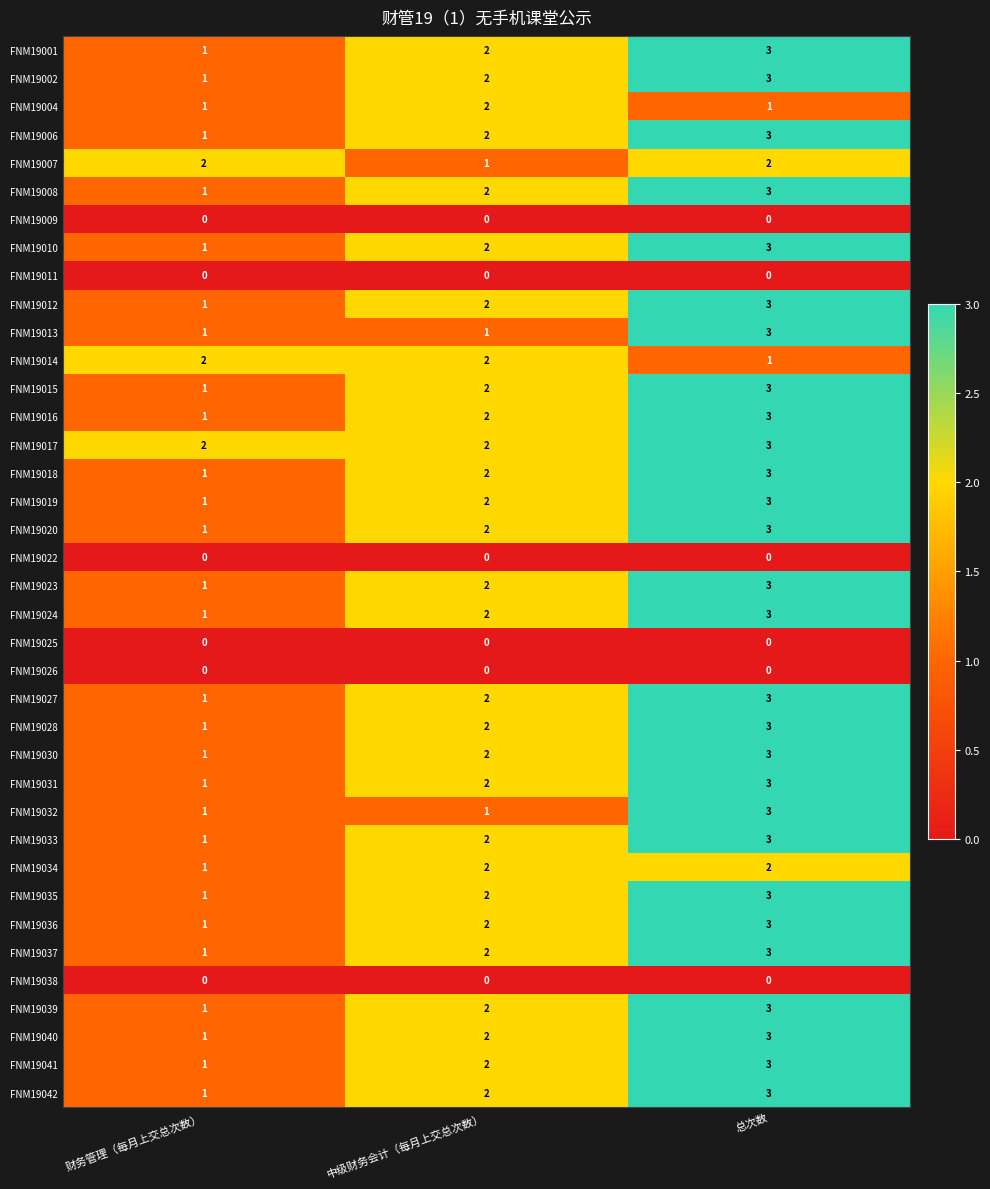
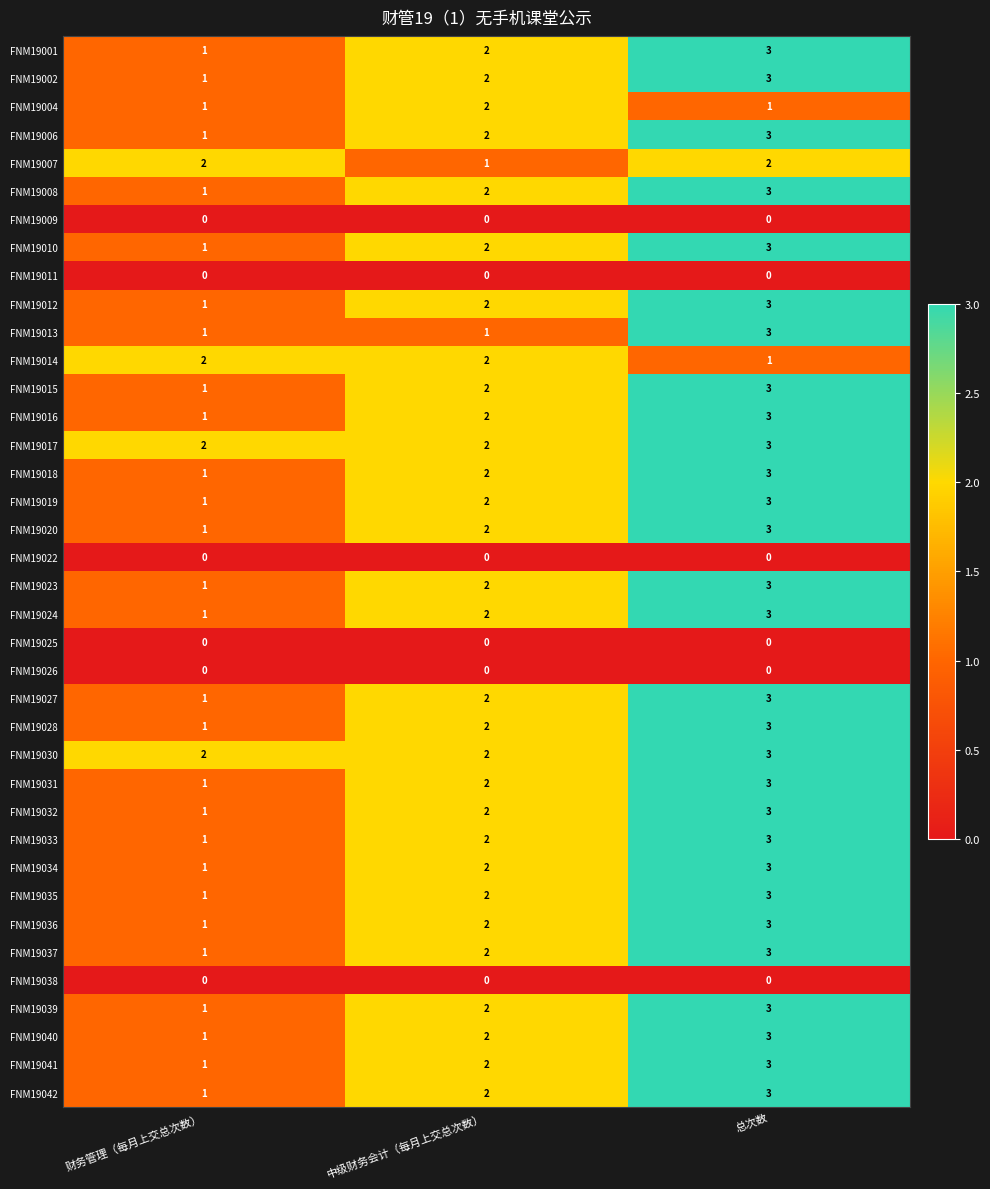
  {
    "FNM19001": {
      "财务管理（每月上交总次数）": 1,
      "中级财务会计（每月上交总次数）": 2,
      "总次数": 3
    },
    "FNM19002": {
      "财务管理（每月上交总次数）": 1,
      "中级财务会计（每月上交总次数）": 2,
      "总次数": 3
    },
    "FNM19004": {
      "财务管理（每月上交总次数）": 1,
      "中级财务会计（每月上交总次数）": 2,
      "总次数": 1
    },
    "FNM19006": {
      "财务管理（每月上交总次数）": 1,
      "中级财务会计（每月上交总次数）": 2,
      "总次数": 3
    },
    "FNM19007": {
      "财务管理（每月上交总次数）": 2,
      "中级财务会计（每月上交总次数）": 1,
      "总次数": 2
    },
    "FNM19008": {
      "财务管理（每月上交总次数）": 1,
      "中级财务会计（每月上交总次数）": 2,
      "总次数": 3
    },
    "FNM19009": {
      "财务管理（每月上交总次数）": 0,
      "中级财务会计（每月上交总次数）": 0,
      "总次数": 0
    },
    "FNM19010": {
      "财务管理（每月上交总次数）": 1,
      "中级财务会计（每月上交总次数）": 2,
      "总次数": 3
    },
    "FNM19011": {
      "财务管理（每月上交总次数）": 0,
      "中级财务会计（每月上交总次数）": 0,
      "总次数": 0
    },
    "FNM19012": {
      "财务管理（每月上交总次数）": 1,
      "中级财务会计（每月上交总次数）": 2,
      "总次数": 3
    },
    "FNM19013": {
      "财务管理（每月上交总次数）": 1,
      "中级财务会计（每月上交总次数）": 1,
      "总次数": 3
    },
    "FNM19014": {
      "财务管理（每月上交总次数）": 2,
      "中级财务会计（每月上交总次数）": 2,
      "总次数": 1
    },
    "FNM19015": {
      "财务管理（每月上交总次数）": 1,
      "中级财务会计（每月上交总次数）": 2,
      "总次数": 3
    },
    "FNM19016": {
      "财务管理（每月上交总次数）": 1,
      "中级财务会计（每月上交总次数）": 2,
      "总次数": 3
    },
    "FNM19017": {
      "财务管理（每月上交总次数）": 2,
      "中级财务会计（每月上交总次数）": 2,
      "总次数": 3
    },
    "FNM19018": {
      "财务管理（每月上交总次数）": 1,
      "中级财务会计（每月上交总次数）": 2,
      "总次数": 3
    },
    "FNM19019": {
      "财务管理（每月上交总次数）": 1,
      "中级财务会计（每月上交总次数）": 2,
      "总次数": 3
    },
    "FNM19020": {
      "财务管理（每月上交总次数）": 1,
      "中级财务会计（每月上交总次数）": 2,
      "总次数": 3
    },
    "FNM19022": {
      "财务管理（每月上交总次数）": 0,
      "中级财务会计（每月上交总次数）": 0,
      "总次数": 0
    },
    "FNM19023": {
      "财务管理（每月上交总次数）": 1,
      "中级财务会计（每月上交总次数）": 2,
      "总次数": 3
    },
    "FNM19024": {
      "财务管理（每月上交总次数）": 1,
      "中级财务会计（每月上交总次数）": 2,
      "总次数": 3
    },
    "FNM19025": {
      "财务管理（每月上交总次数）": 0,
      "中级财务会计（每月上交总次数）": 0,
      "总次数": 0
    },
    "FNM19026": {
      "财务管理（每月上交总次数）": 0,
      "中级财务会计（每月上交总次数）": 0,
      "总次数": 0
    },
    "FNM19027": {
      "财务管理（每月上交总次数）": 1,
      "中级财务会计（每月上交总次数）": 2,
      "总次数": 3
    },
    "FNM19028": {
      "财务管理（每月上交总次数）": 1,
      "中级财务会计（每月上交总次数）": 2,
      "总次数": 3
    },
    "FNM19030": {
-     "财务管理（每月上交总次数）": 1,
+     "财务管理（每月上交总次数）": 2,
      "中级财务会计（每月上交总次数）": 2,
      "总次数": 3
    },
    "FNM19031": {
      "财务管理（每月上交总次数）": 1,
      "中级财务会计（每月上交总次数）": 2,
      "总次数": 3
    },
    "FNM19032": {
      "财务管理（每月上交总次数）": 1,
-     "中级财务会计（每月上交总次数）": 1,
+     "中级财务会计（每月上交总次数）": 2,
      "总次数": 3
    },
    "FNM19033": {
      "财务管理（每月上交总次数）": 1,
      "中级财务会计（每月上交总次数）": 2,
      "总次数": 3
    },
    "FNM19034": {
      "财务管理（每月上交总次数）": 1,
      "中级财务会计（每月上交总次数）": 2,
-     "总次数": 2
+     "总次数": 3
    },
    "FNM19035": {
      "财务管理（每月上交总次数）": 1,
      "中级财务会计（每月上交总次数）": 2,
      "总次数": 3
    },
    "FNM19036": {
      "财务管理（每月上交总次数）": 1,
      "中级财务会计（每月上交总次数）": 2,
      "总次数": 3
    },
    "FNM19037": {
      "财务管理（每月上交总次数）": 1,
      "中级财务会计（每月上交总次数）": 2,
      "总次数": 3
    },
    "FNM19038": {
      "财务管理（每月上交总次数）": 0,
      "中级财务会计（每月上交总次数）": 0,
      "总次数": 0
    },
    "FNM19039": {
      "财务管理（每月上交总次数）": 1,
      "中级财务会计（每月上交总次数）": 2,
      "总次数": 3
    },
    "FNM19040": {
      "财务管理（每月上交总次数）": 1,
      "中级财务会计（每月上交总次数）": 2,
      "总次数": 3
    },
    "FNM19041": {
      "财务管理（每月上交总次数）": 1,
      "中级财务会计（每月上交总次数）": 2,
      "总次数": 3
    },
    "FNM19042": {
      "财务管理（每月上交总次数）": 1,
      "中级财务会计（每月上交总次数）": 2,
      "总次数": 3
    }
  }
